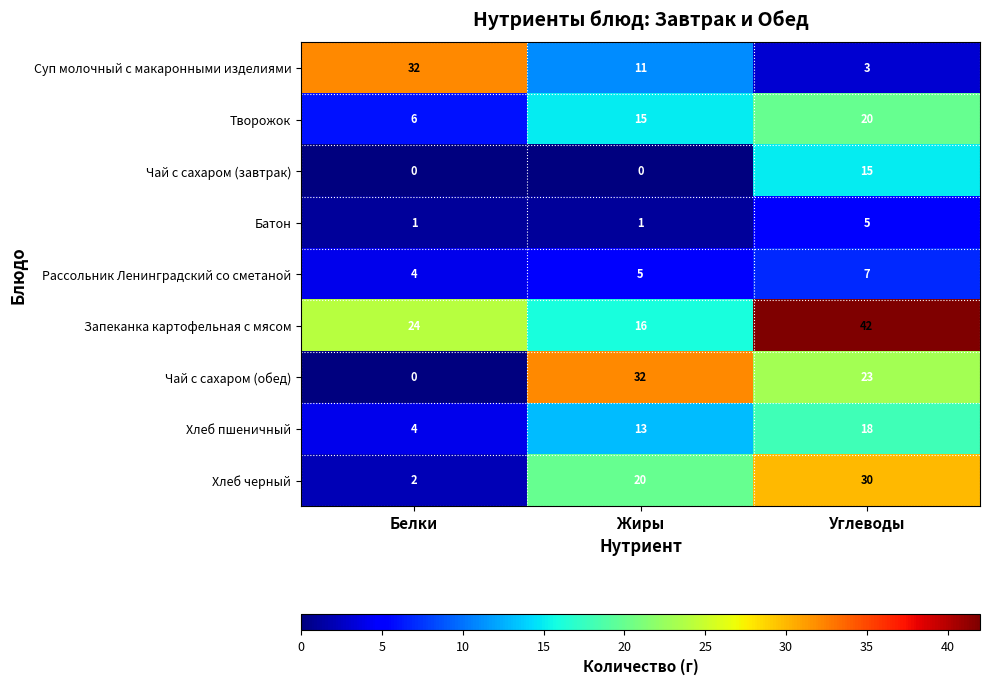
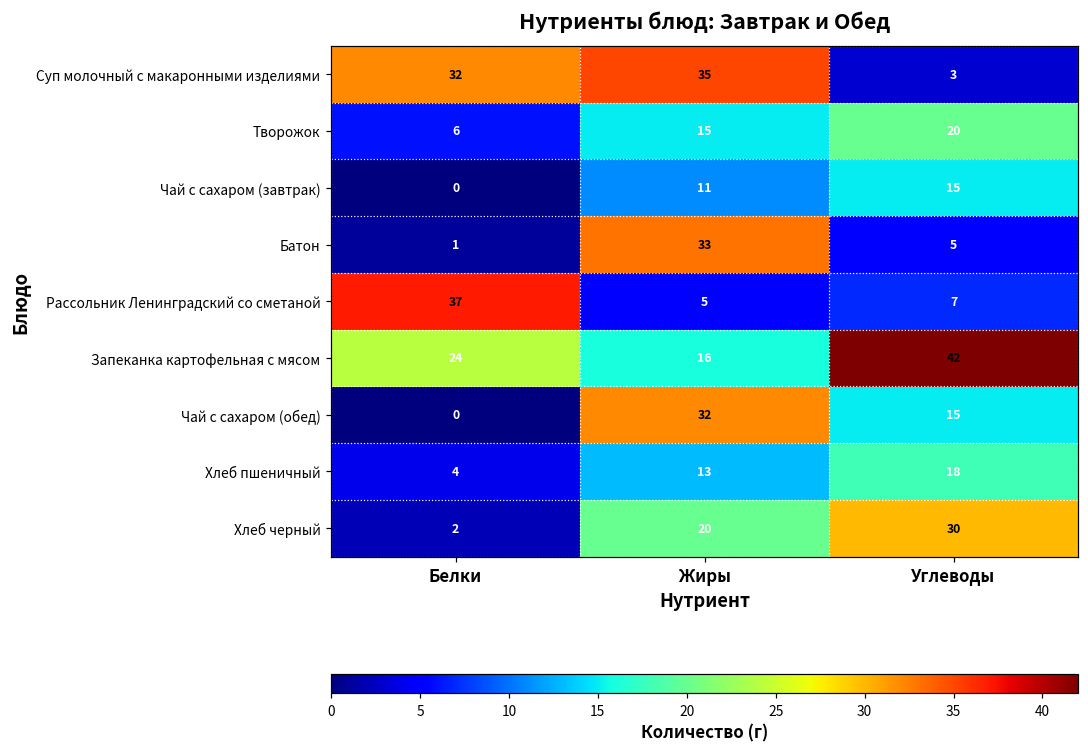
  {
    "Суп молочный с макаронными изделиями": {
      "Белки": 32,
-     "Жиры": 11,
+     "Жиры": 35,
      "Углеводы": 3
    },
    "Творожок": {
      "Белки": 6,
      "Жиры": 15,
      "Углеводы": 20
    },
    "Чай с сахаром (завтрак)": {
      "Белки": 0,
-     "Жиры": 0,
+     "Жиры": 11,
      "Углеводы": 15
    },
    "Батон": {
      "Белки": 1,
-     "Жиры": 1,
+     "Жиры": 33,
      "Углеводы": 5
    },
    "Рассольник Ленинградский со сметаной": {
-     "Белки": 4,
+     "Белки": 37,
      "Жиры": 5,
      "Углеводы": 7
    },
    "Запеканка картофельная с мясом": {
      "Белки": 24,
      "Жиры": 16,
      "Углеводы": 42
    },
    "Чай с сахаром (обед)": {
      "Белки": 0,
      "Жиры": 32,
-     "Углеводы": 23
+     "Углеводы": 15
    },
    "Хлеб пшеничный": {
      "Белки": 4,
      "Жиры": 13,
      "Углеводы": 18
    },
    "Хлеб черный": {
      "Белки": 2,
      "Жиры": 20,
      "Углеводы": 30
    }
  }
